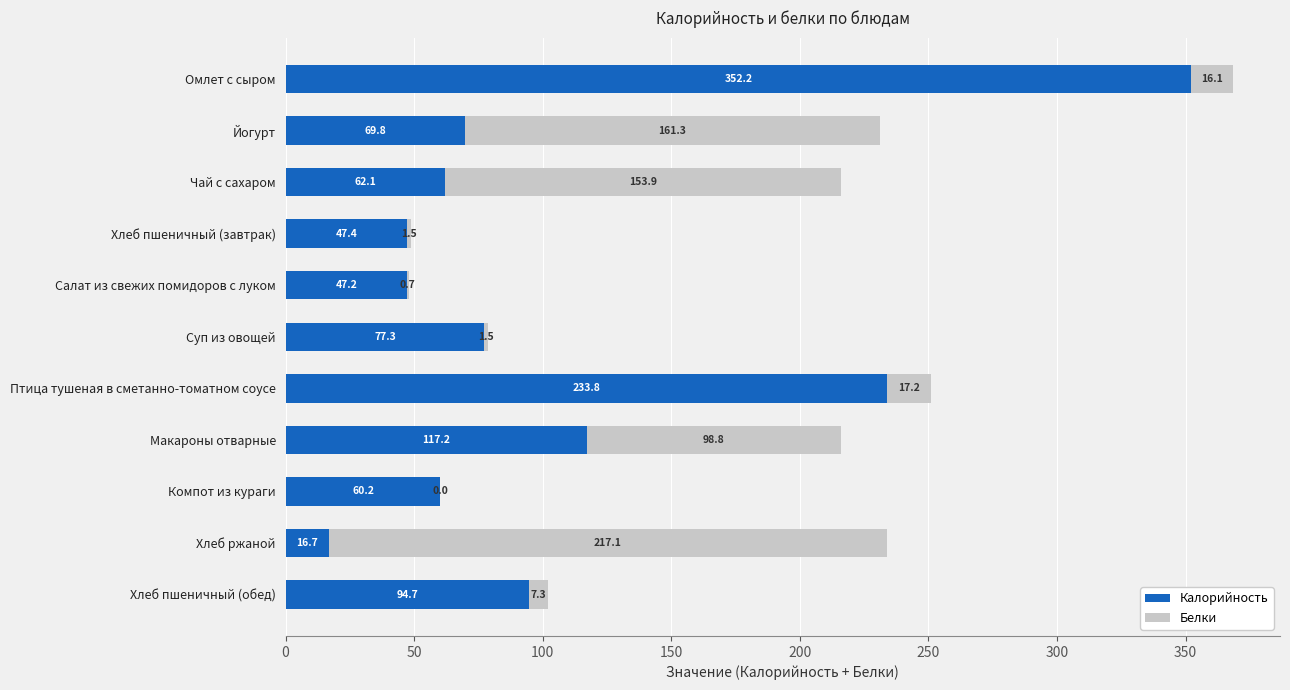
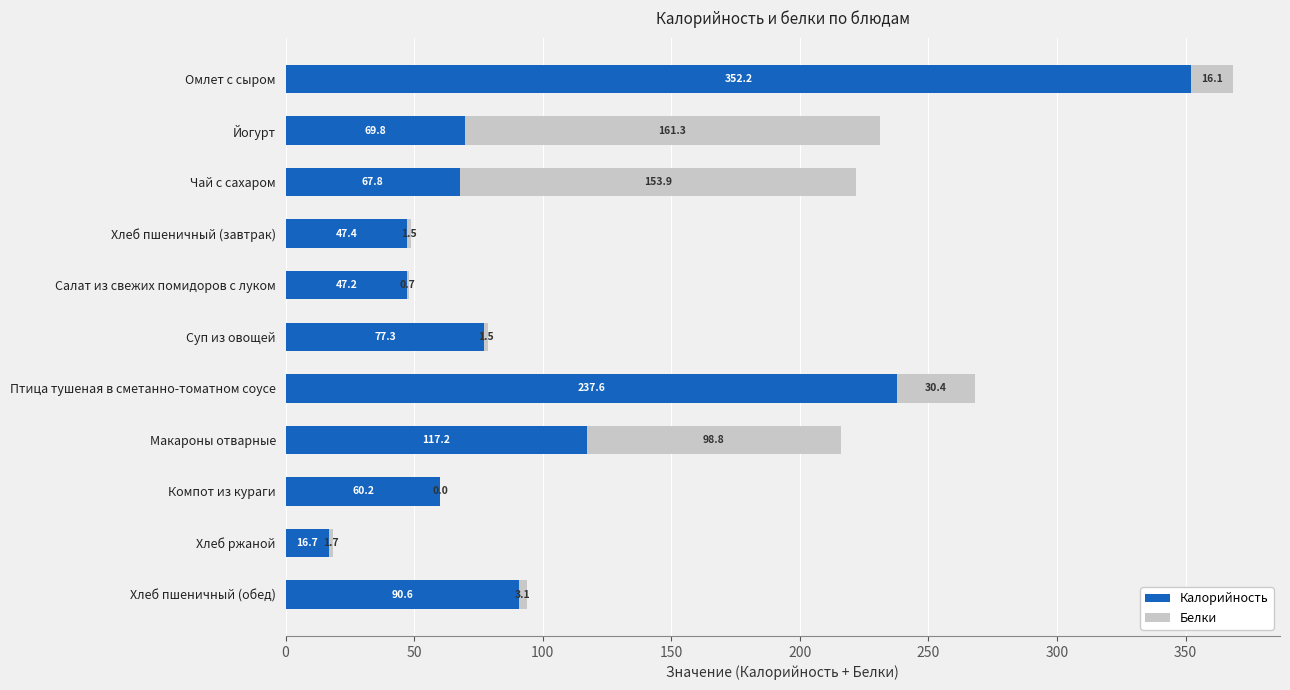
  {
    "Калорийность": {
      "Омлет с сыром": 352.2,
      "Йогурт": 69.8,
-     "Чай с сахаром": 62.1,
+     "Чай с сахаром": 67.8,
      "Хлеб пшеничный (завтрак)": 47.4,
      "Салат из свежих помидоров с луком": 47.2,
      "Суп из овощей": 77.3,
-     "Птица тушеная в сметанно-томатном соусе": 233.8,
+     "Птица тушеная в сметанно-томатном соусе": 237.6,
      "Макароны отварные": 117.2,
      "Компот из кураги": 60.2,
      "Хлеб ржаной": 16.7,
-     "Хлеб пшеничный (обед)": 94.7
+     "Хлеб пшеничный (обед)": 90.6
    },
    "Белки": {
      "Омлет с сыром": 16.1,
      "Йогурт": 161.3,
      "Чай с сахаром": 153.9,
      "Хлеб пшеничный (завтрак)": 1.5,
      "Салат из свежих помидоров с луком": 0.7,
      "Суп из овощей": 1.5,
-     "Птица тушеная в сметанно-томатном соусе": 17.2,
+     "Птица тушеная в сметанно-томатном соусе": 30.4,
      "Макароны отварные": 98.8,
      "Компот из кураги": 0.0,
-     "Хлеб ржаной": 217.1,
-     "Хлеб пшеничный (обед)": 7.3
+     "Хлеб ржаной": 1.7,
+     "Хлеб пшеничный (обед)": 3.1
    }
  }
